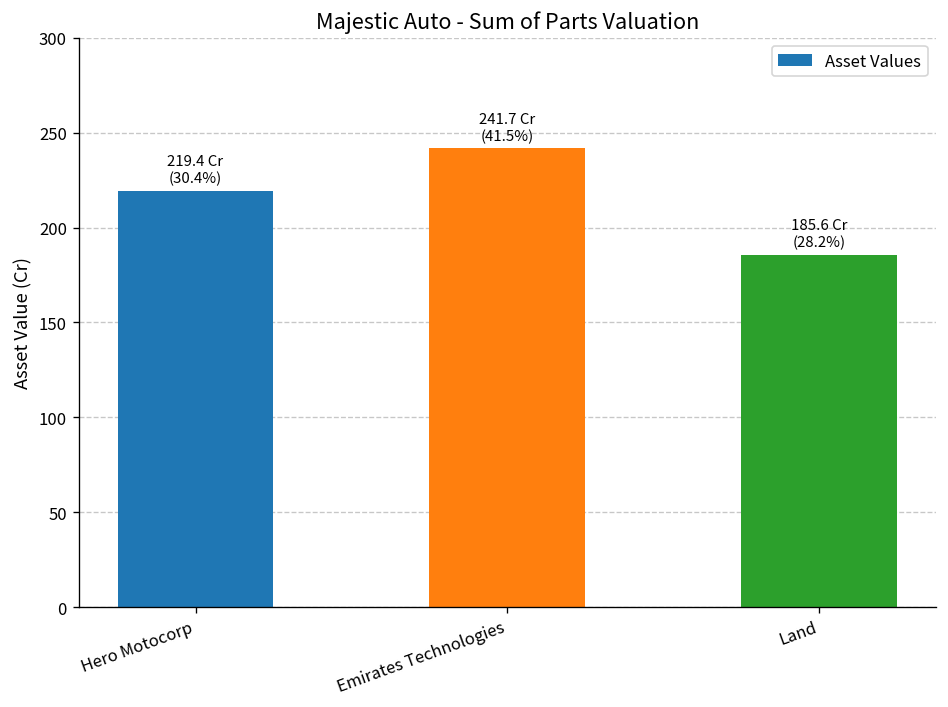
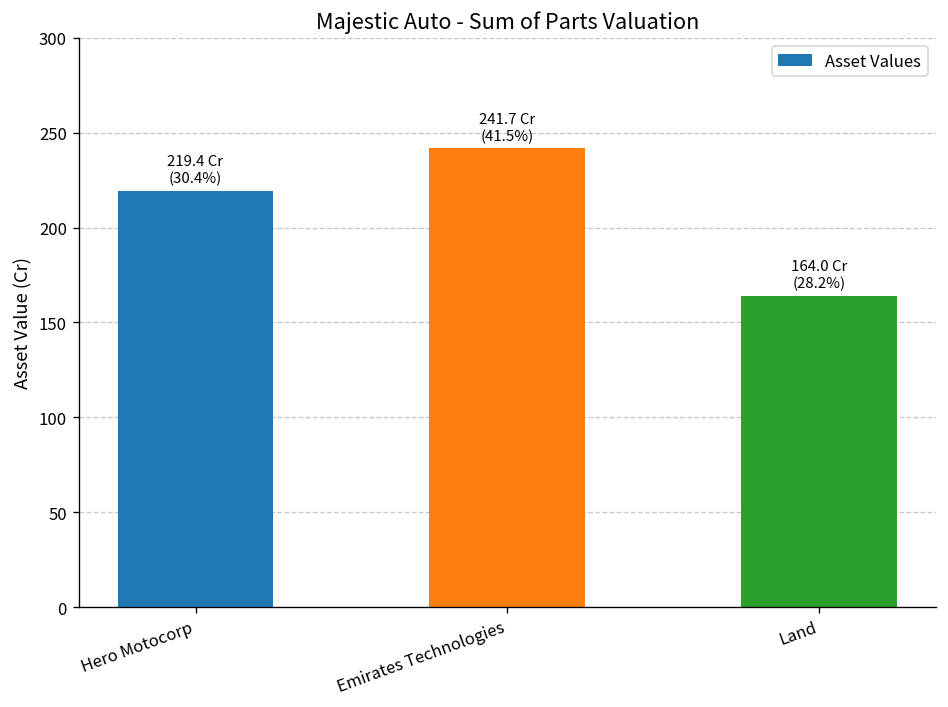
  {
    "Hero Motocorp": 219.4,
    "Emirates Technologies": 241.7,
-   "Land": 185.6
+   "Land": 164.0
  }
